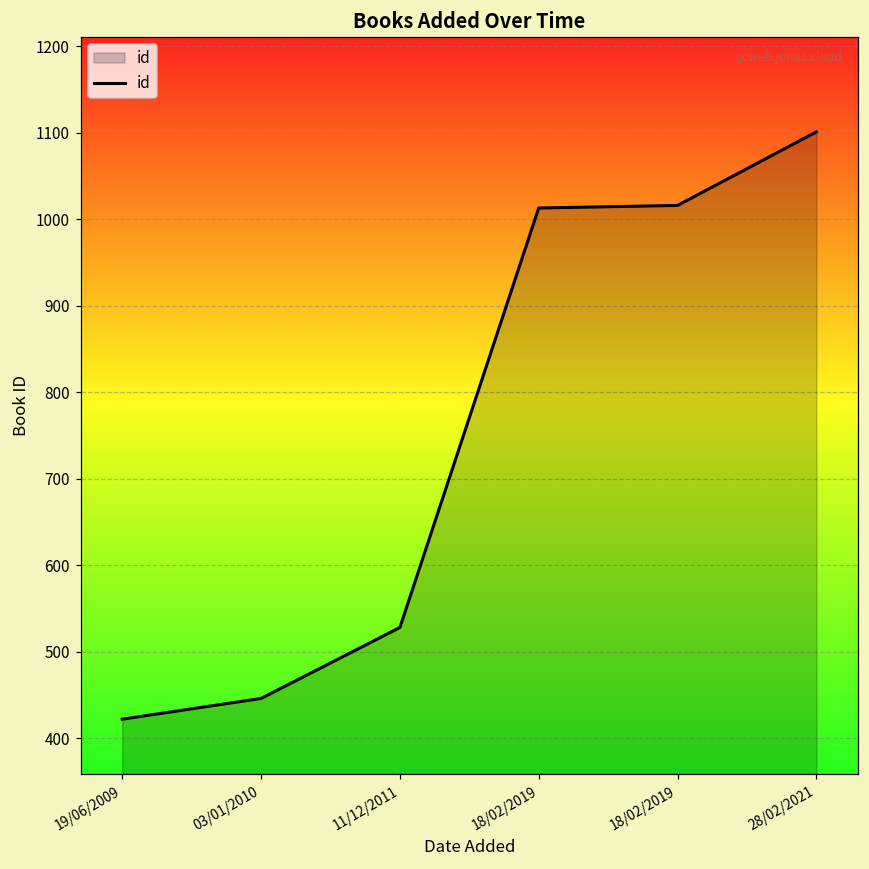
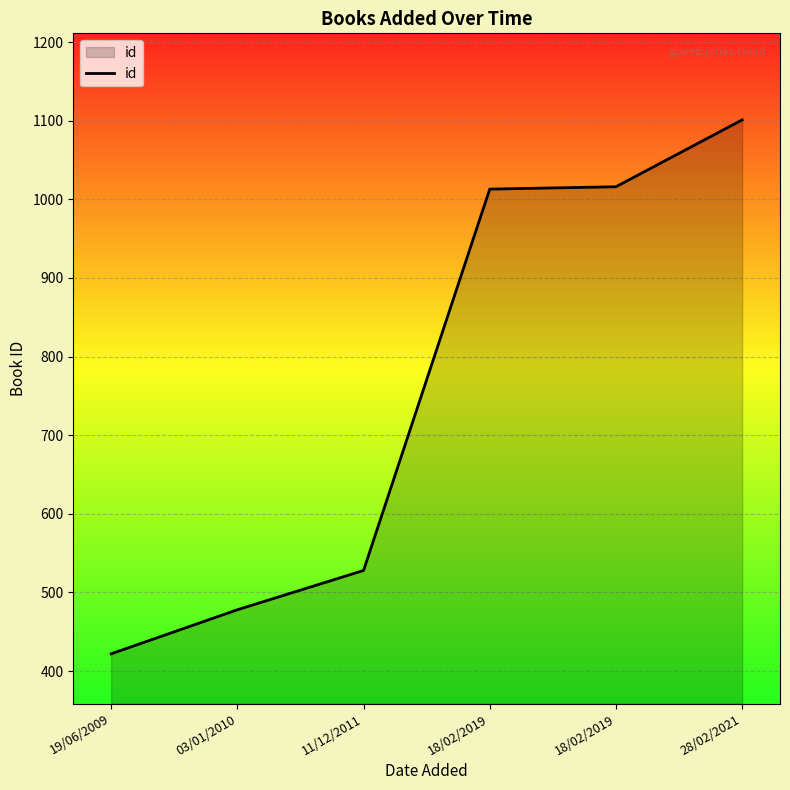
  {
    "19/06/2009": 420,
-   "03/01/2010": 450,
+   "03/01/2010": 480,
    "11/12/2011": 530,
    "28/02/2021": 1100
  }
